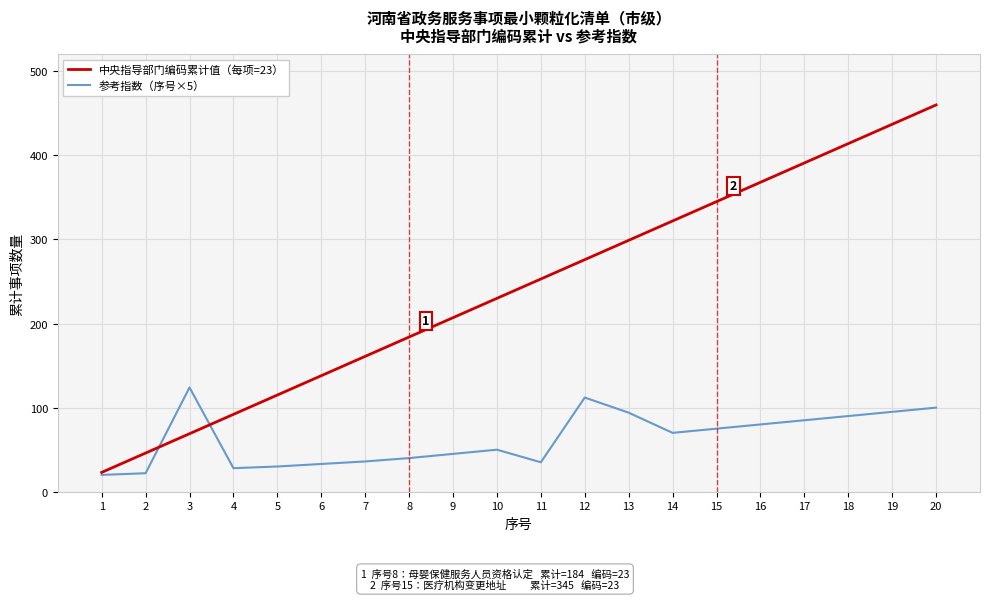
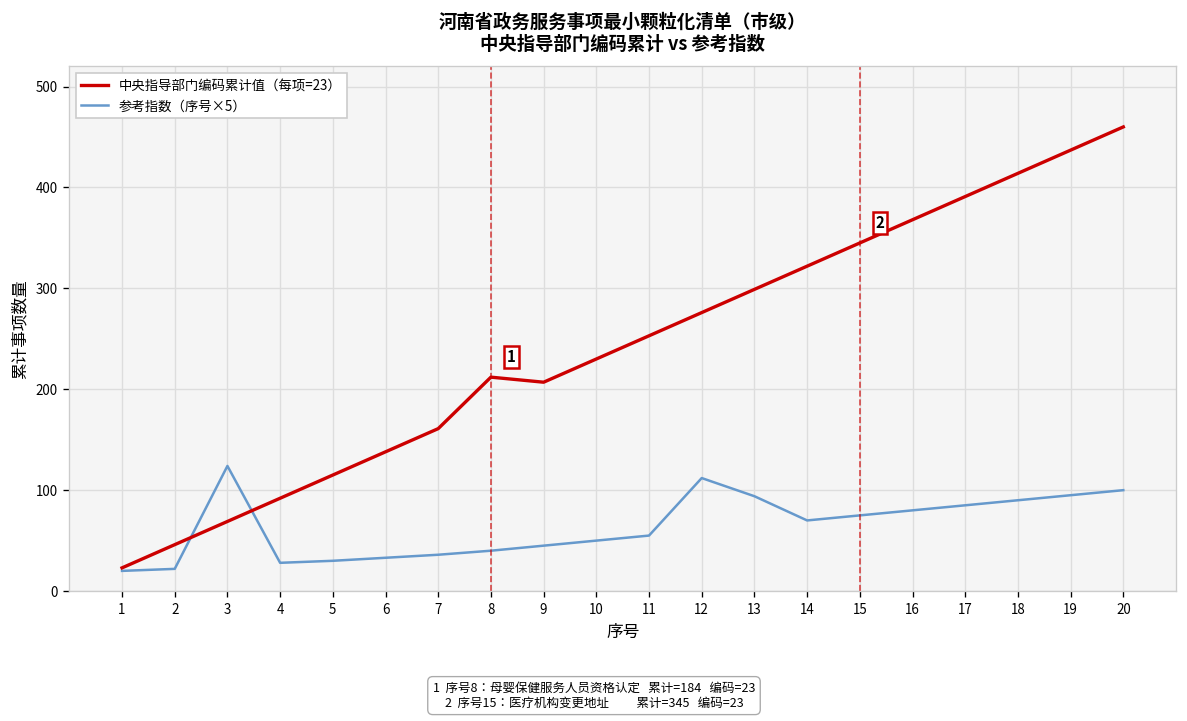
  {
    "中央指导部门编码累计值（每项=23）": {
      "2": 50,
      "3": 70,
      "4": 90,
      "5": 120,
      "6": 140,
      "7": 160,
-     "8": 180,
+     "8": 210,
      "9": 210,
      "10": 230,
      "11": 250,
      "12": 280,
      "13": 300,
      "14": 320,
      "16": 370,
      "17": 390,
      "18": 410,
      "19": 440,
      "20": 460
    },
    "参考指数（序号×5）": {
      "2": 20,
      "3": 120,
      "4": 30,
      "5": 30,
      "6": 30,
      "7": 40,
      "8": 40,
      "9": 50,
      "10": 50,
-     "11": 40,
+     "11": 60,
      "12": 110,
      "13": 90,
      "14": 70,
      "15": 80,
      "16": 80,
      "17": 90,
      "18": 90,
      "19": 100,
      "20": 100
    }
  }
